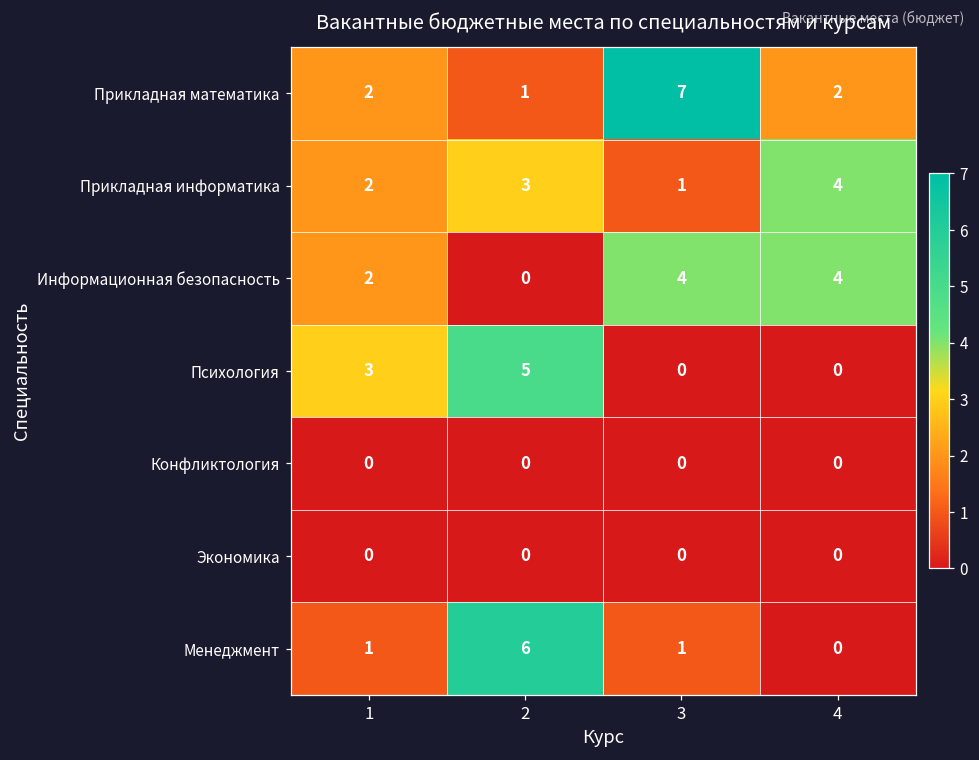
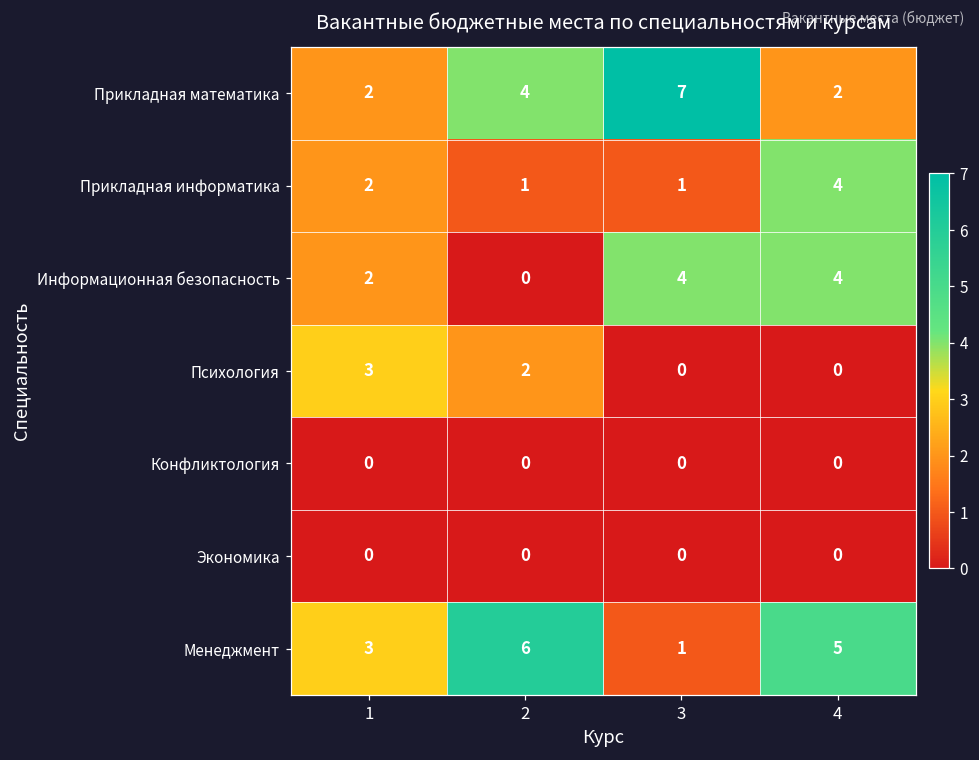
  {
    "Прикладная математика": {
      "1": 2,
-     "2": 1,
+     "2": 4,
      "3": 7,
      "4": 2
    },
    "Прикладная информатика": {
      "1": 2,
-     "2": 3,
+     "2": 1,
      "3": 1,
      "4": 4
    },
    "Информационная безопасность": {
      "1": 2,
      "2": 0,
      "3": 4,
      "4": 4
    },
    "Психология": {
      "1": 3,
-     "2": 5,
+     "2": 2,
      "3": 0,
      "4": 0
    },
    "Конфликтология": {
      "1": 0,
      "2": 0,
      "3": 0,
      "4": 0
    },
    "Экономика": {
      "1": 0,
      "2": 0,
      "3": 0,
      "4": 0
    },
    "Менеджмент": {
-     "1": 1,
+     "1": 3,
      "2": 6,
      "3": 1,
-     "4": 0
+     "4": 5
    }
  }
